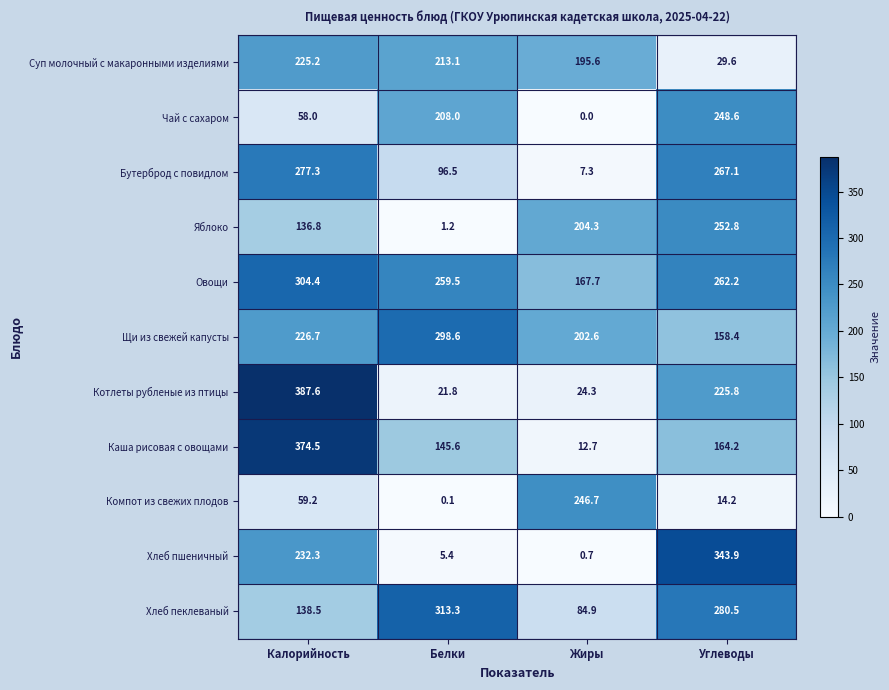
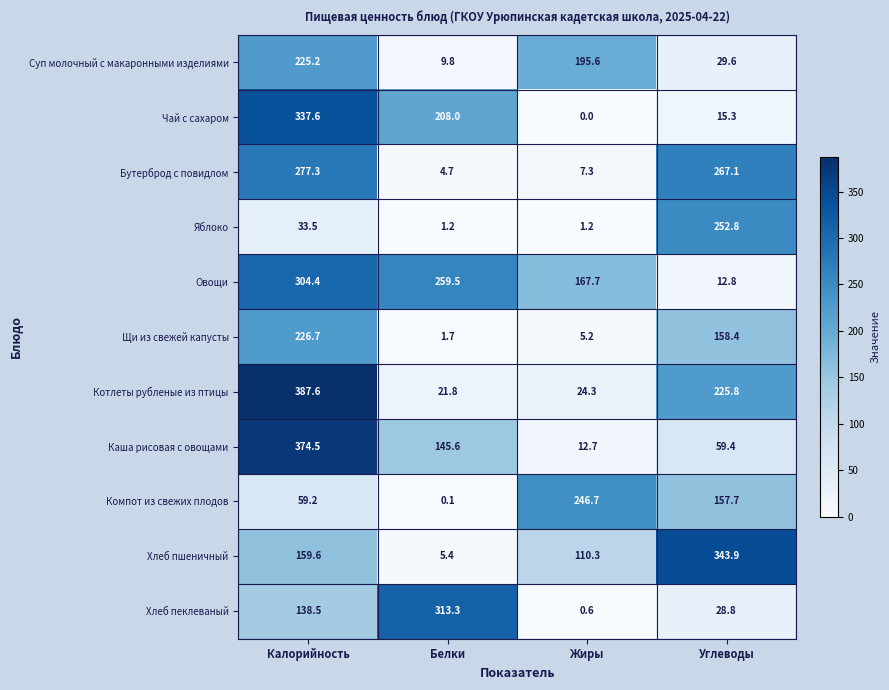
  {
    "Суп молочный с макаронными изделиями": {
      "Калорийность": 225.2,
-     "Белки": 213.1,
+     "Белки": 9.8,
      "Жиры": 195.6,
      "Углеводы": 29.6
    },
    "Чай с сахаром": {
-     "Калорийность": 58.0,
+     "Калорийность": 337.6,
      "Белки": 208.0,
      "Жиры": 0.0,
-     "Углеводы": 248.6
+     "Углеводы": 15.3
    },
    "Бутерброд с повидлом": {
      "Калорийность": 277.3,
-     "Белки": 96.5,
+     "Белки": 4.7,
      "Жиры": 7.3,
      "Углеводы": 267.1
    },
    "Яблоко": {
-     "Калорийность": 136.8,
+     "Калорийность": 33.5,
      "Белки": 1.2,
-     "Жиры": 204.3,
+     "Жиры": 1.2,
      "Углеводы": 252.8
    },
    "Овощи": {
      "Калорийность": 304.4,
      "Белки": 259.5,
      "Жиры": 167.7,
-     "Углеводы": 262.2
+     "Углеводы": 12.8
    },
    "Щи из свежей капусты": {
      "Калорийность": 226.7,
-     "Белки": 298.6,
-     "Жиры": 202.6,
+     "Белки": 1.7,
+     "Жиры": 5.2,
      "Углеводы": 158.4
    },
    "Котлеты рубленые из птицы": {
      "Калорийность": 387.6,
      "Белки": 21.8,
      "Жиры": 24.3,
      "Углеводы": 225.8
    },
    "Каша рисовая с овощами": {
      "Калорийность": 374.5,
      "Белки": 145.6,
      "Жиры": 12.7,
-     "Углеводы": 164.2
+     "Углеводы": 59.4
    },
    "Компот из свежих плодов": {
      "Калорийность": 59.2,
      "Белки": 0.1,
      "Жиры": 246.7,
-     "Углеводы": 14.2
+     "Углеводы": 157.7
    },
    "Хлеб пшеничный": {
-     "Калорийность": 232.3,
+     "Калорийность": 159.6,
      "Белки": 5.4,
-     "Жиры": 0.7,
+     "Жиры": 110.3,
      "Углеводы": 343.9
    },
    "Хлеб пеклеваный": {
      "Калорийность": 138.5,
      "Белки": 313.3,
-     "Жиры": 84.9,
-     "Углеводы": 280.5
+     "Жиры": 0.6,
+     "Углеводы": 28.8
    }
  }
